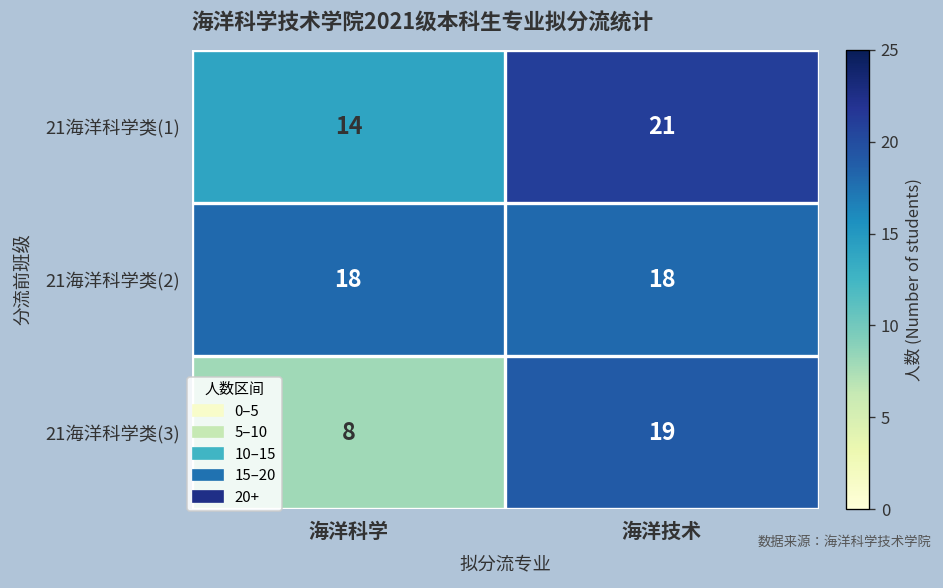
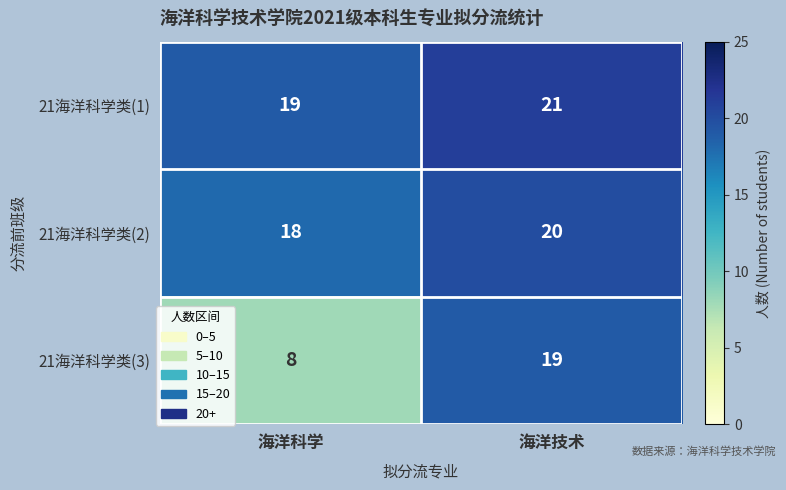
  {
    "21海洋科学类(1)": {
-     "海洋科学": 14,
+     "海洋科学": 19,
      "海洋技术": 21
    },
    "21海洋科学类(2)": {
      "海洋科学": 18,
-     "海洋技术": 18
+     "海洋技术": 20
    },
    "21海洋科学类(3)": {
      "海洋科学": 8,
      "海洋技术": 19
    }
  }
